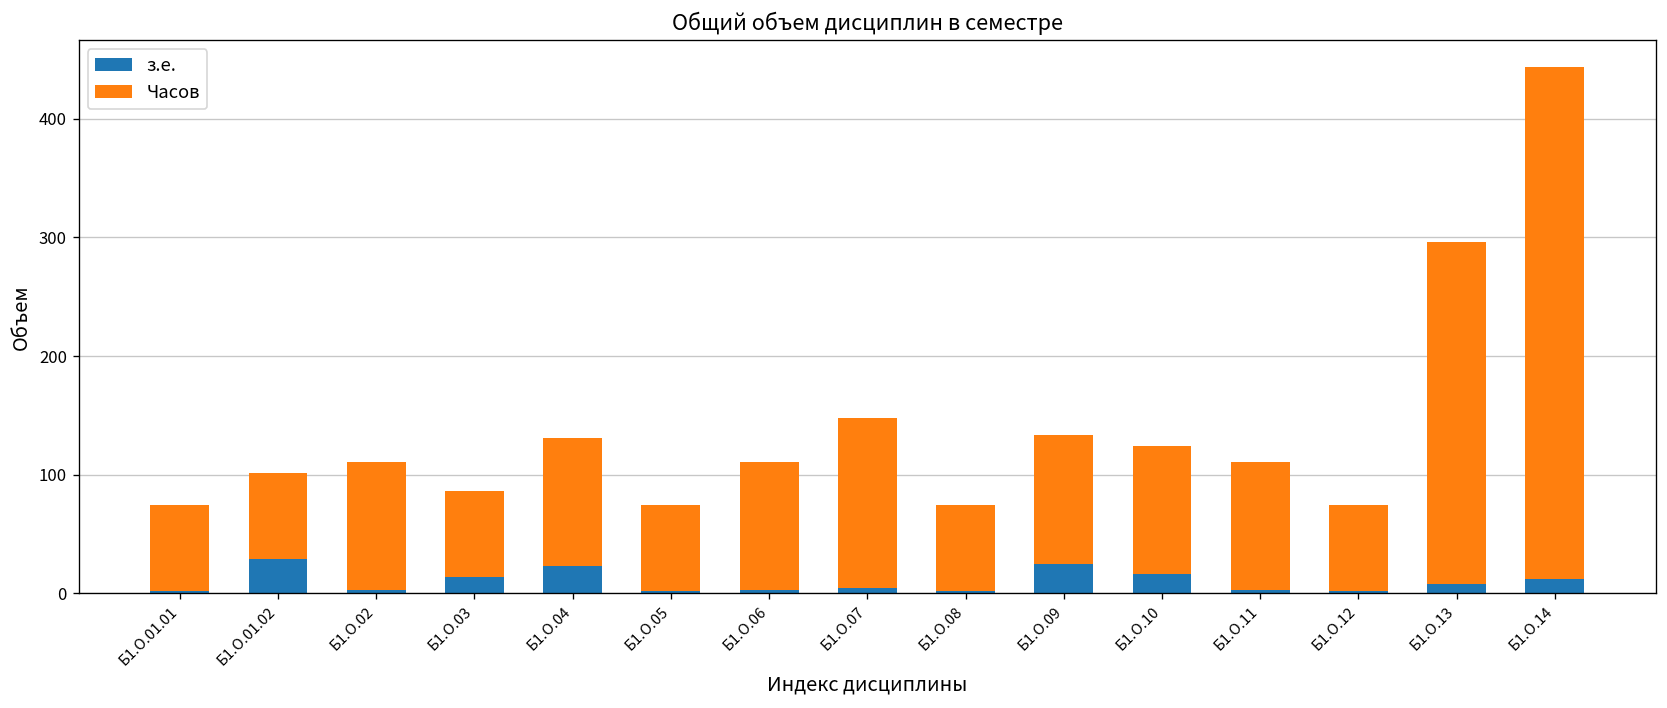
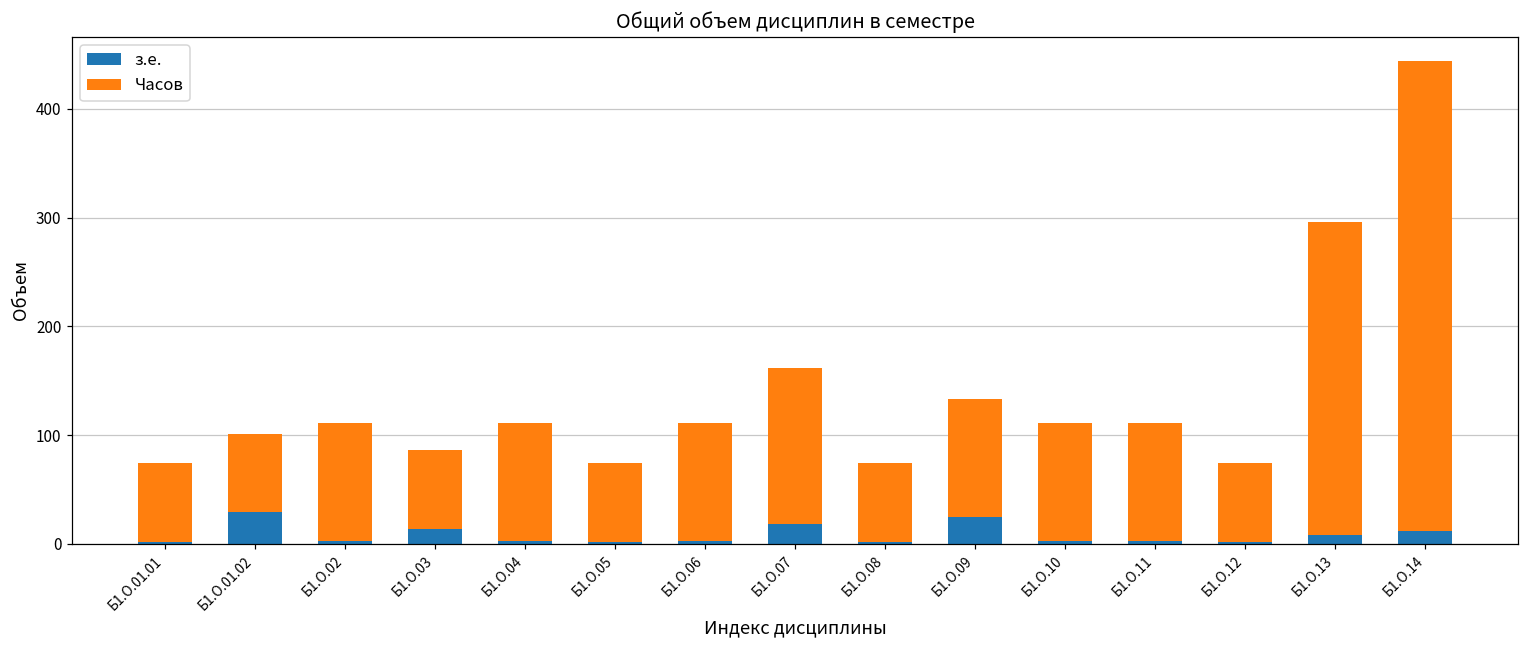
  {
    "з.е.": {
      "Б1.О.01.02": 30,
      "Б1.О.02": 0,
      "Б1.О.03": 10,
-     "Б1.О.04": 20,
+     "Б1.О.04": 0,
      "Б1.О.06": 0,
-     "Б1.О.07": 0,
+     "Б1.О.07": 20,
      "Б1.О.09": 30,
-     "Б1.О.10": 20,
+     "Б1.О.10": 0,
      "Б1.О.11": 0,
      "Б1.О.13": 10,
      "Б1.О.14": 10
    },
    "Часов": {
      "Б1.О.01.01": 70,
      "Б1.О.01.02": 70,
      "Б1.О.02": 110,
      "Б1.О.03": 70,
      "Б1.О.04": 110,
      "Б1.О.05": 70,
      "Б1.О.06": 110,
      "Б1.О.07": 140,
      "Б1.О.08": 70,
      "Б1.О.09": 110,
      "Б1.О.10": 110,
      "Б1.О.11": 110,
      "Б1.О.12": 70,
      "Б1.О.13": 290,
      "Б1.О.14": 430
    }
  }
